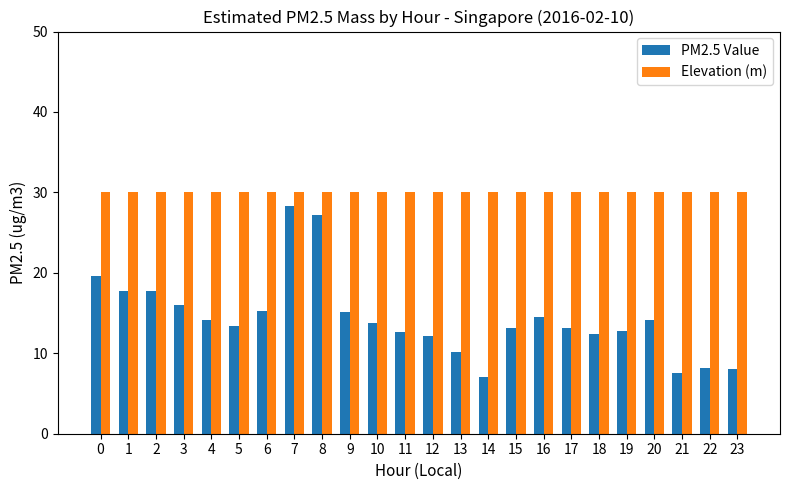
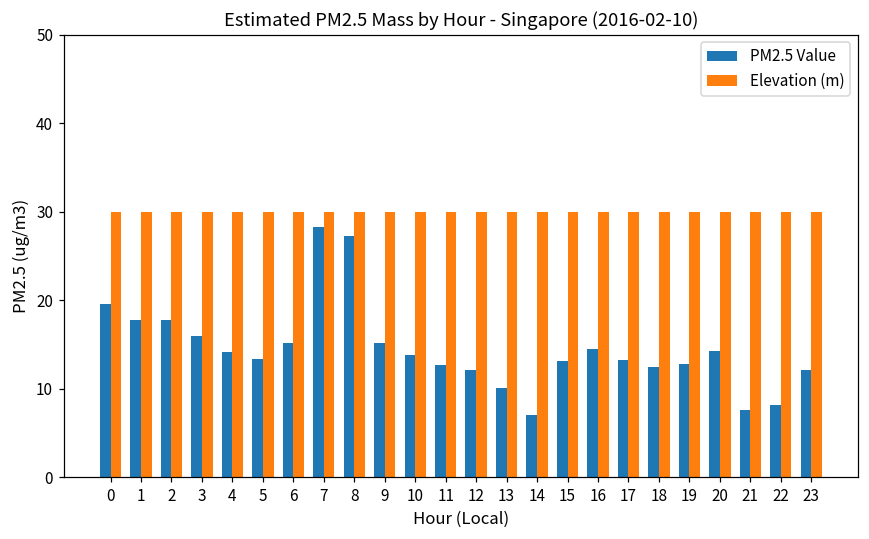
  {
    "PM2.5 Value": {
      "0": 20,
      "1": 18,
      "2": 18,
      "3": 16,
      "4": 14,
      "5": 13,
      "6": 15,
      "7": 28,
      "8": 27,
      "9": 15,
      "10": 14,
      "11": 13,
      "12": 12,
      "13": 10,
      "14": 7,
      "15": 13,
      "16": 15,
      "17": 13,
      "18": 12,
      "19": 13,
      "20": 14,
      "21": 8,
      "22": 8,
-     "23": 8
+     "23": 12
    },
    "Elevation (m)": {
      "0": 30,
      "1": 30,
      "2": 30,
      "3": 30,
      "4": 30,
      "5": 30,
      "6": 30,
      "7": 30,
      "8": 30,
      "9": 30,
      "10": 30,
      "11": 30,
      "12": 30,
      "13": 30,
      "14": 30,
      "15": 30,
      "16": 30,
      "17": 30,
      "18": 30,
      "19": 30,
      "20": 30,
      "21": 30,
      "22": 30,
      "23": 30
    }
  }
